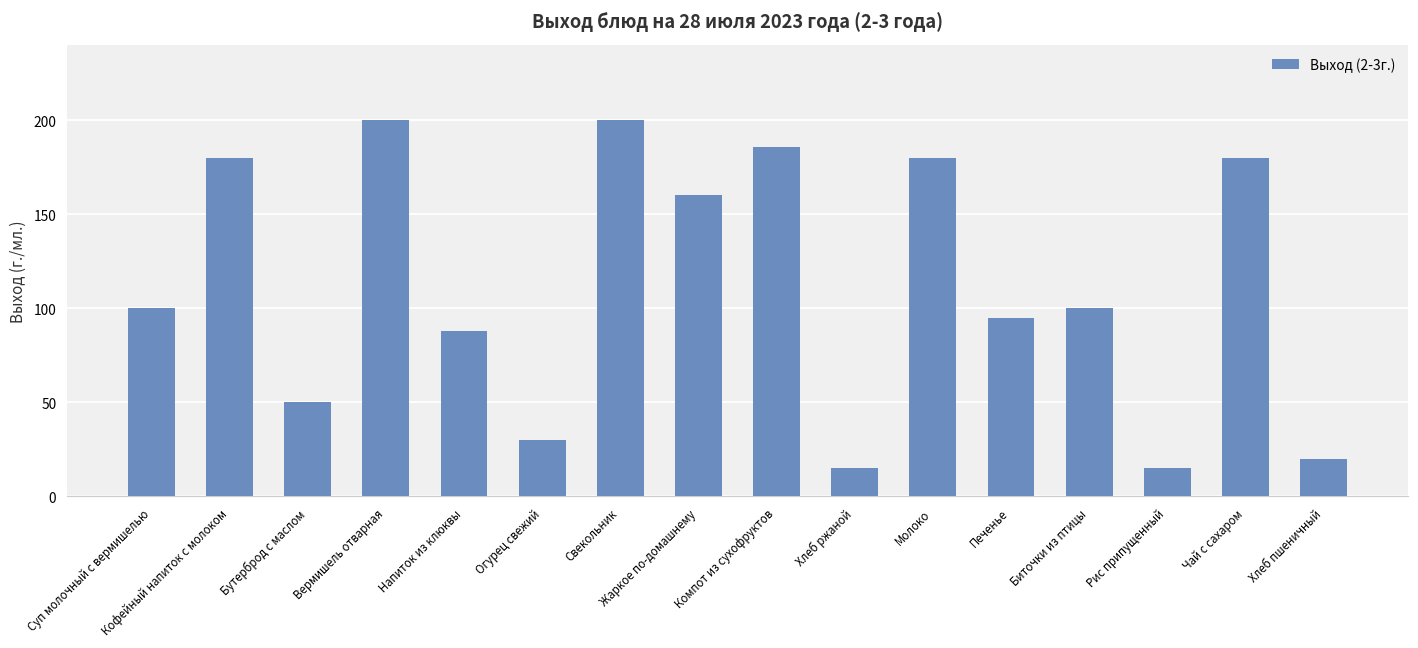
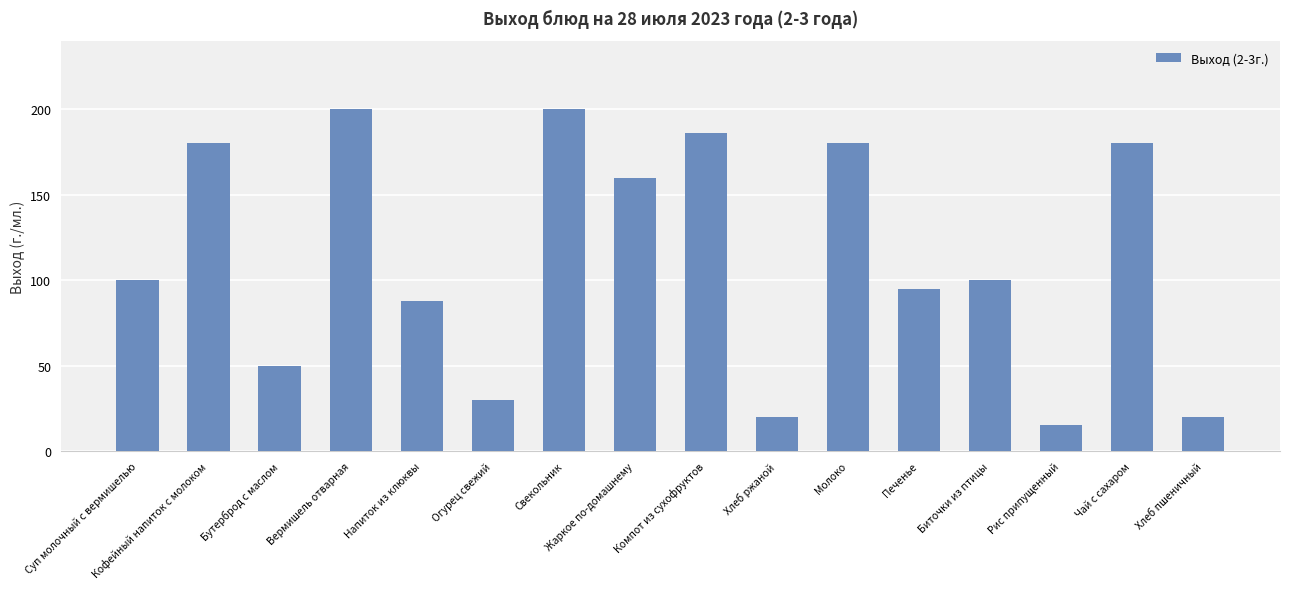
  {
    "Суп молочный с вермишелью": 100,
    "Кофейный напиток с молоком": 180,
    "Бутерброд с маслом": 50,
    "Вермишель отварная": 200,
    "Напиток из клюквы": 88,
    "Огурец свежий": 30,
    "Свекольник": 200,
    "Жаркое по-домашнему": 160,
    "Компот из сухофруктов": 186,
-   "Хлеб ржаной": 15,
+   "Хлеб ржаной": 20,
    "Молоко": 180,
    "Печенье": 95,
    "Биточки из птицы": 100,
    "Рис припущенный": 15,
    "Чай с сахаром": 180,
    "Хлеб пшеничный": 20
  }
